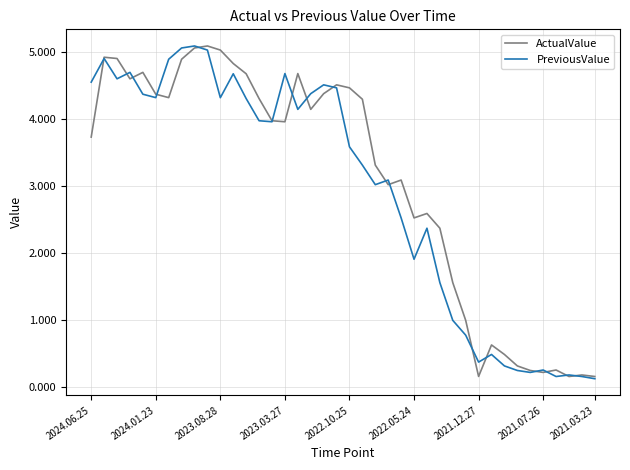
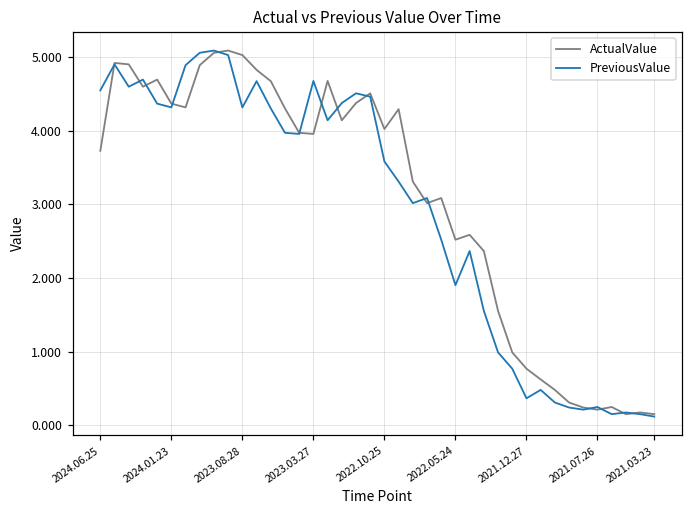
  {
    "ActualValue": {
      "2024.06.25": 3.7,
      "2024.01.23": 4.4,
      "2023.08.28": 5.0,
      "2023.03.27": 4.0,
-     "2022.10.25": 4.5,
+     "2022.10.25": 4.0,
      "2022.05.24": 2.5,
-     "2021.12.27": 0.2
+     "2021.12.27": 0.8
    },
    "PreviousValue": {
      "2024.06.25": 4.5,
      "2024.01.23": 4.3,
      "2023.08.28": 4.3,
      "2023.03.27": 4.7,
      "2022.10.25": 3.6,
      "2022.05.24": 1.9,
      "2021.12.27": 0.4
    }
  }
